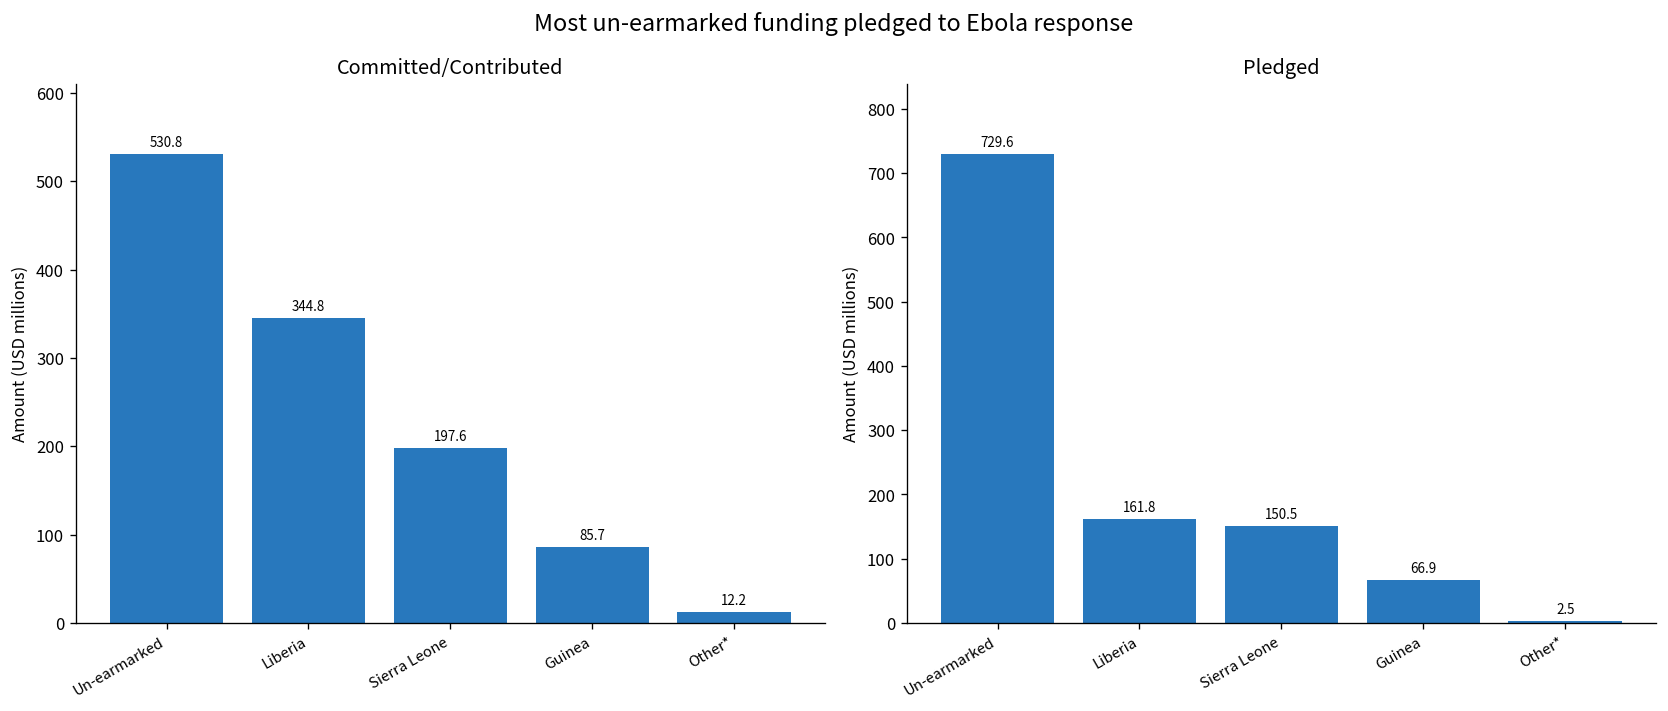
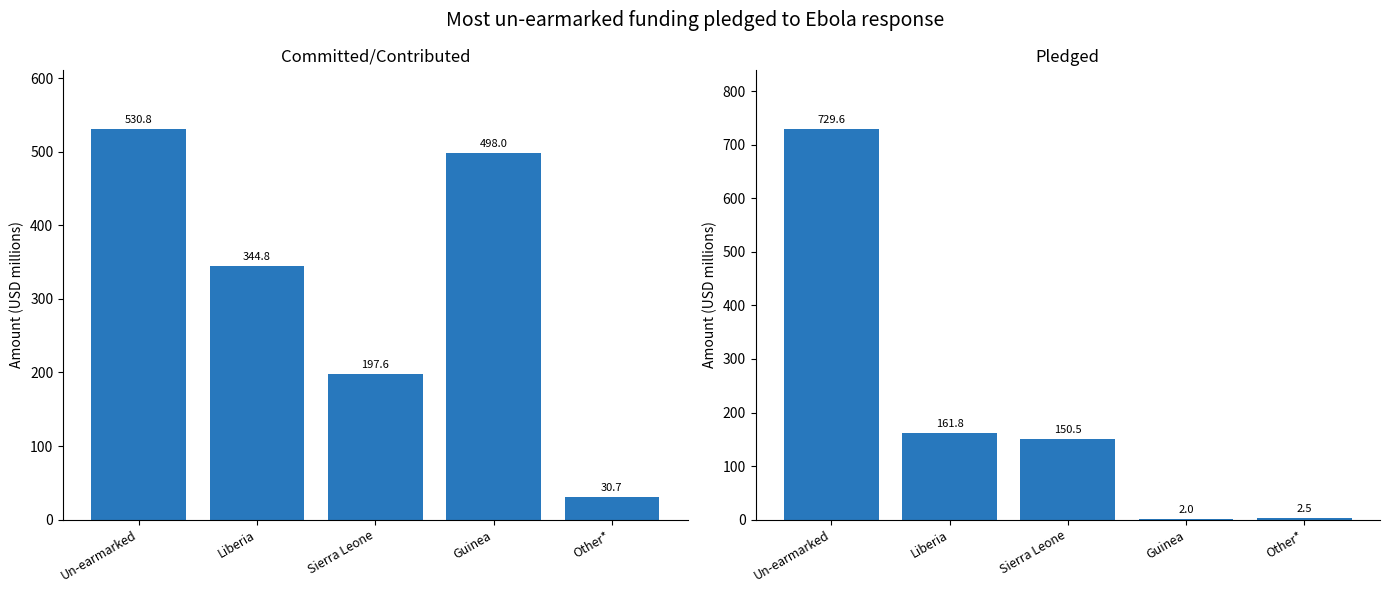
  {
    "Committed/Contributed": {
      "Un-earmarked": 530.8,
      "Liberia": 344.8,
      "Sierra Leone": 197.6,
-     "Guinea": 85.7,
-     "Other*": 12.2
+     "Guinea": 498.0,
+     "Other*": 30.7
    },
    "Pledged": {
      "Un-earmarked": 729.6,
      "Liberia": 161.8,
      "Sierra Leone": 150.5,
-     "Guinea": 66.9,
+     "Guinea": 2.0,
      "Other*": 2.5
    }
  }
